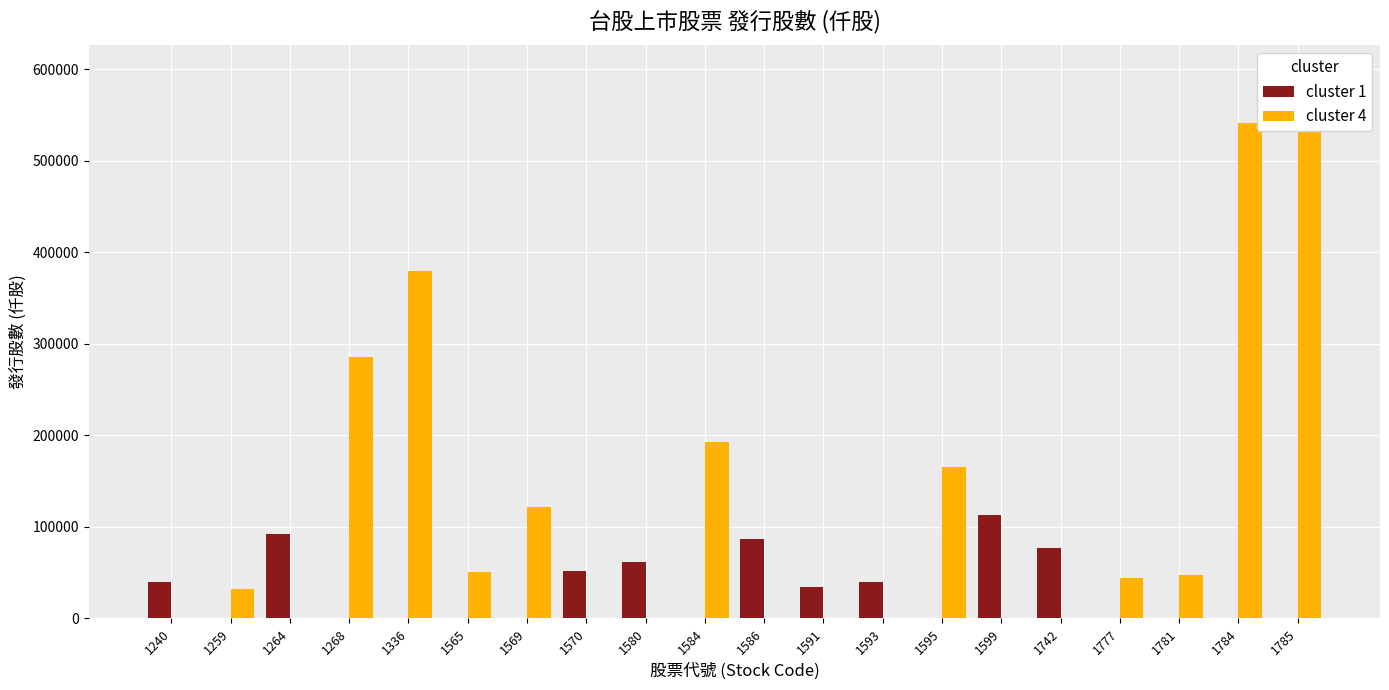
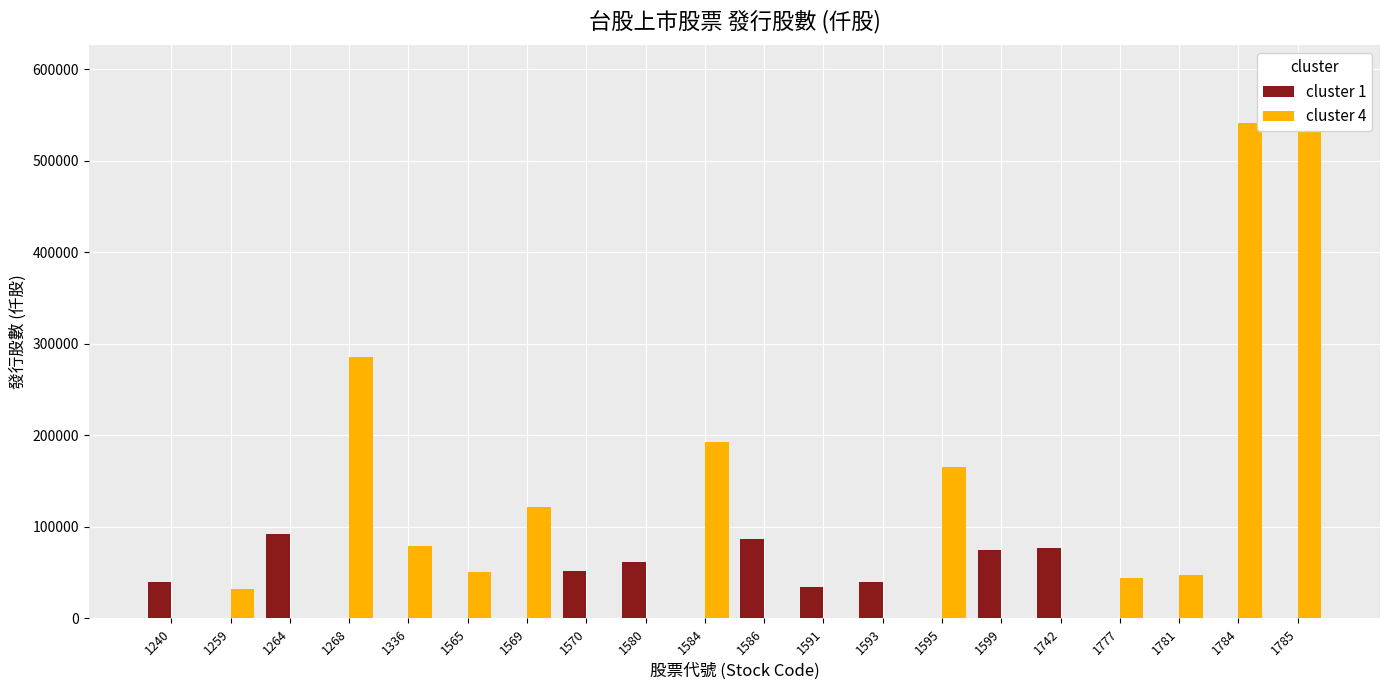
  {
    "cluster 1": {
      "1240": 40000,
      "1259": 0,
      "1264": 90000,
      "1268": 0,
      "1336": 0,
      "1565": 0,
      "1569": 0,
      "1570": 50000,
      "1580": 60000,
      "1584": 0,
      "1586": 90000,
      "1591": 30000,
      "1593": 40000,
      "1595": 0,
-     "1599": 110000,
+     "1599": 70000,
      "1742": 80000,
      "1777": 0,
      "1781": 0,
      "1784": 0,
      "1785": 0
    },
    "cluster 4": {
      "1240": 0,
      "1259": 30000,
      "1264": 0,
      "1268": 290000,
-     "1336": 380000,
+     "1336": 80000,
      "1565": 50000,
      "1569": 120000,
      "1570": 0,
      "1580": 0,
      "1584": 190000,
      "1586": 0,
      "1591": 0,
      "1593": 0,
      "1595": 170000,
      "1599": 0,
      "1742": 0,
      "1777": 40000,
      "1781": 50000,
      "1784": 540000
    }
  }
